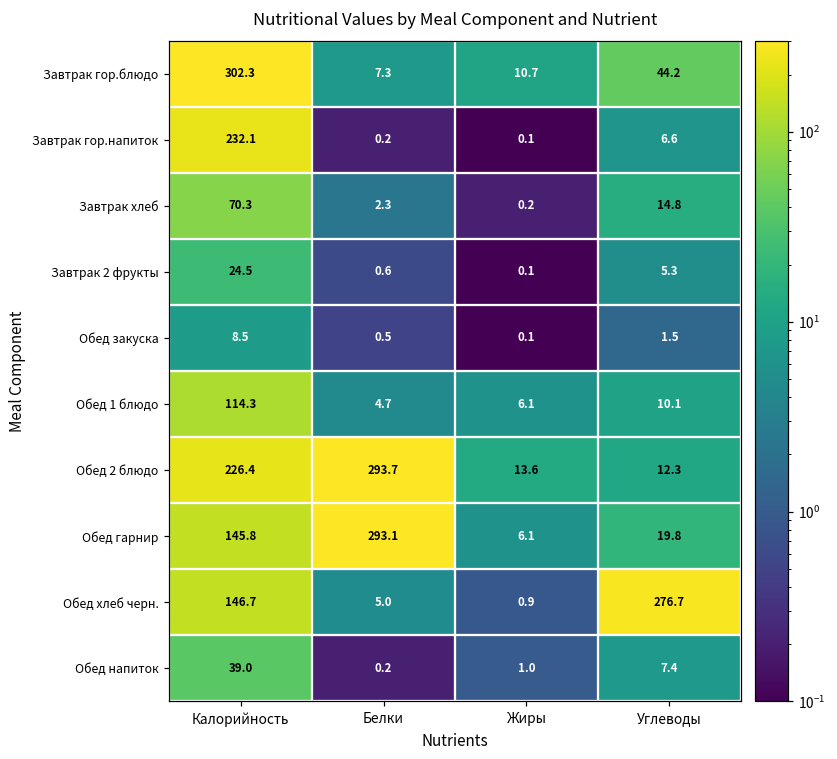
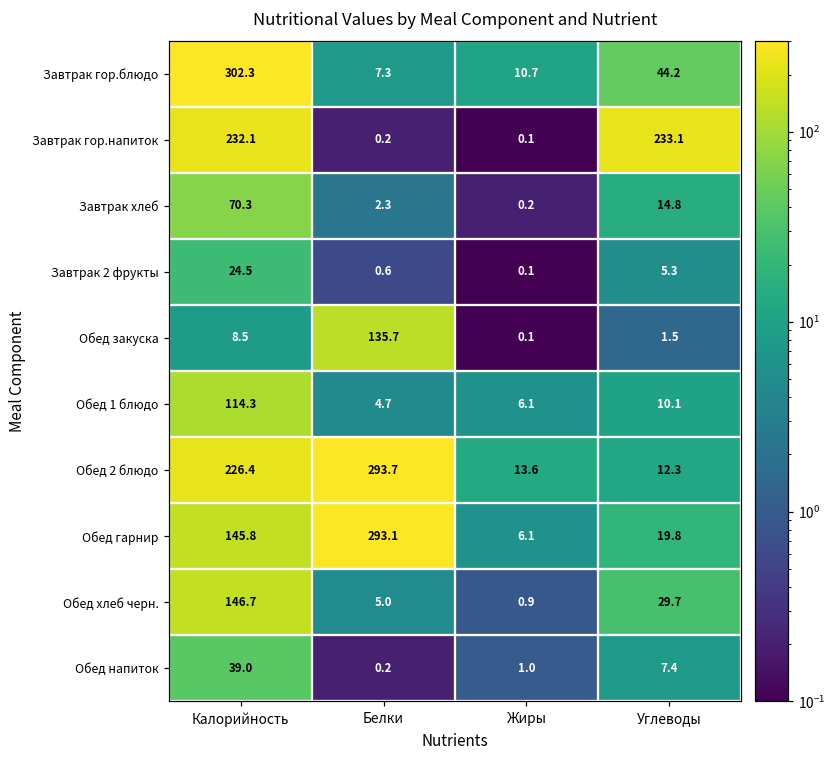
  {
    "Завтрак гор.блюдо": {
      "Калорийность": 302.3,
      "Белки": 7.3,
      "Жиры": 10.7,
      "Углеводы": 44.2
    },
    "Завтрак гор.напиток": {
      "Калорийность": 232.1,
      "Белки": 0.2,
      "Жиры": 0.1,
-     "Углеводы": 6.6
+     "Углеводы": 233.1
    },
    "Завтрак хлеб": {
      "Калорийность": 70.3,
      "Белки": 2.3,
      "Жиры": 0.2,
      "Углеводы": 14.8
    },
    "Завтрак 2 фрукты": {
      "Калорийность": 24.5,
      "Белки": 0.6,
      "Жиры": 0.1,
      "Углеводы": 5.3
    },
    "Обед закуска": {
      "Калорийность": 8.5,
-     "Белки": 0.5,
+     "Белки": 135.7,
      "Жиры": 0.1,
      "Углеводы": 1.5
    },
    "Обед 1 блюдо": {
      "Калорийность": 114.3,
      "Белки": 4.7,
      "Жиры": 6.1,
      "Углеводы": 10.1
    },
    "Обед 2 блюдо": {
      "Калорийность": 226.4,
      "Белки": 293.7,
      "Жиры": 13.6,
      "Углеводы": 12.3
    },
    "Обед гарнир": {
      "Калорийность": 145.8,
      "Белки": 293.1,
      "Жиры": 6.1,
      "Углеводы": 19.8
    },
    "Обед хлеб черн.": {
      "Калорийность": 146.7,
      "Белки": 5.0,
      "Жиры": 0.9,
-     "Углеводы": 276.7
+     "Углеводы": 29.7
    },
    "Обед напиток": {
      "Калорийность": 39.0,
      "Белки": 0.2,
      "Жиры": 1.0,
      "Углеводы": 7.4
    }
  }
